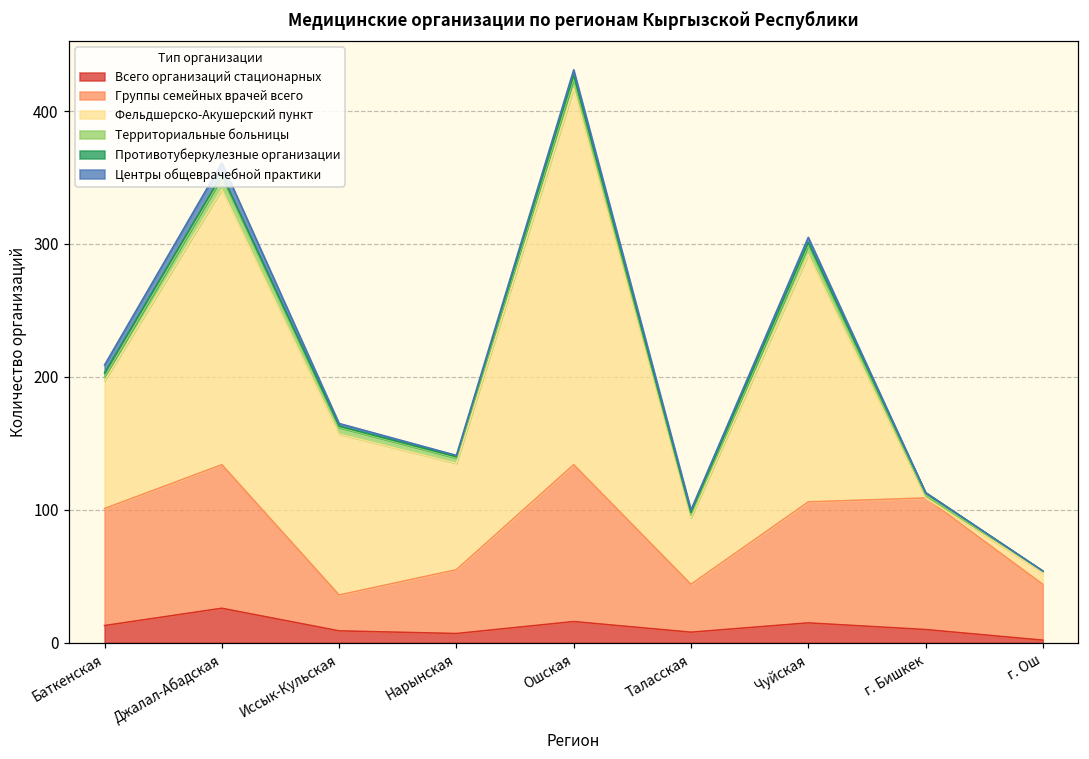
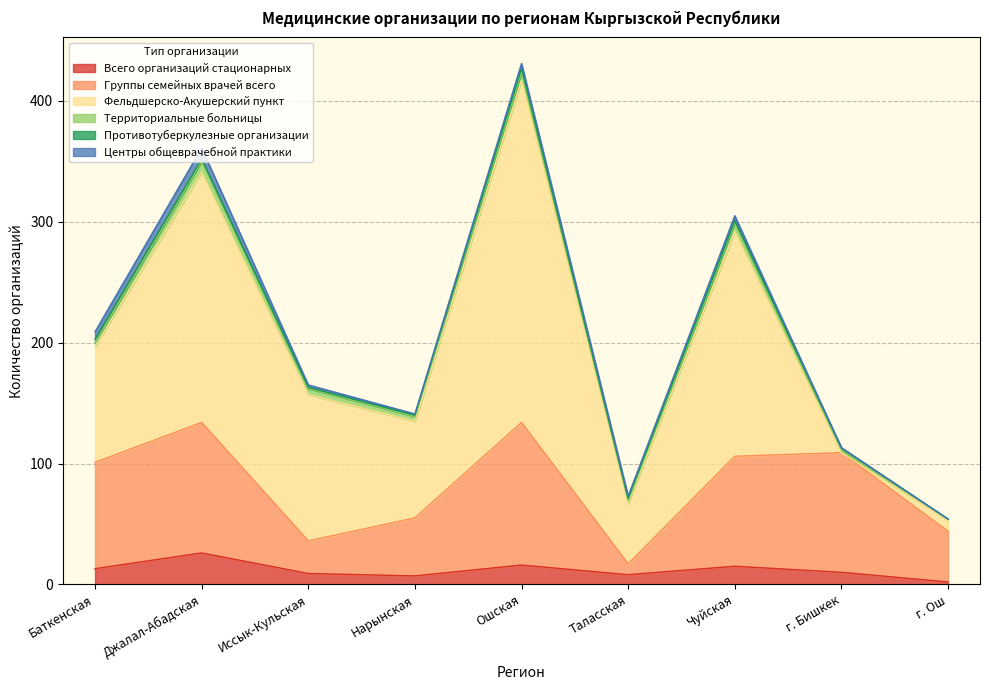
  {
    "Всего организаций стационарных": {
      "Баткенская": 13,
      "Джалал-Абадская": 26,
      "Иссык-Кульская": 9,
      "Нарынская": 7,
      "Ошская": 16,
      "Таласская": 8,
      "Чуйская": 15,
      "г. Бишкек": 10,
      "г. Ош": 2
    },
    "Группы семейных врачей всего": {
      "Баткенская": 88,
      "Джалал-Абадская": 108,
      "Иссык-Кульская": 27,
      "Нарынская": 48,
      "Ошская": 118,
-     "Таласская": 36,
+     "Таласская": 9,
      "Чуйская": 91,
      "г. Ош": 42
    },
    "Фельдшерско-Акушерский пункт": {
      "Баткенская": 96,
      "Джалал-Абадская": 207,
      "Иссык-Кульская": 121,
      "Нарынская": 80,
      "Ошская": 283,
      "Чуйская": 186
    },
    "Территориальные больницы": {
      "Баткенская": 3,
      "Ошская": 7
    },
    "Противотуберкулезные организации": {
      "Баткенская": 3,
      "Ошская": 3
    },
    "Центры общеврачебной практики": {
      "Баткенская": 6,
      "Ошская": 4,
      "Чуйская": 4
    }
  }
